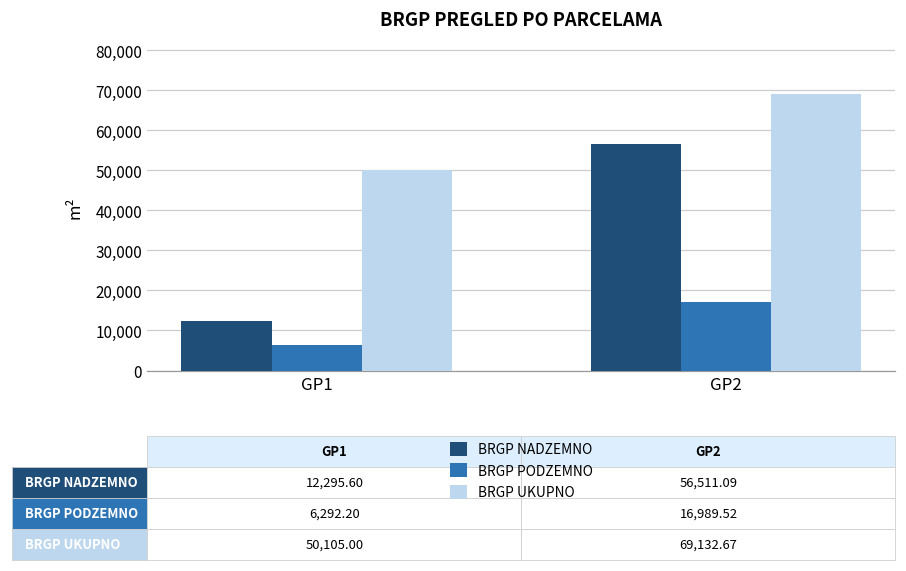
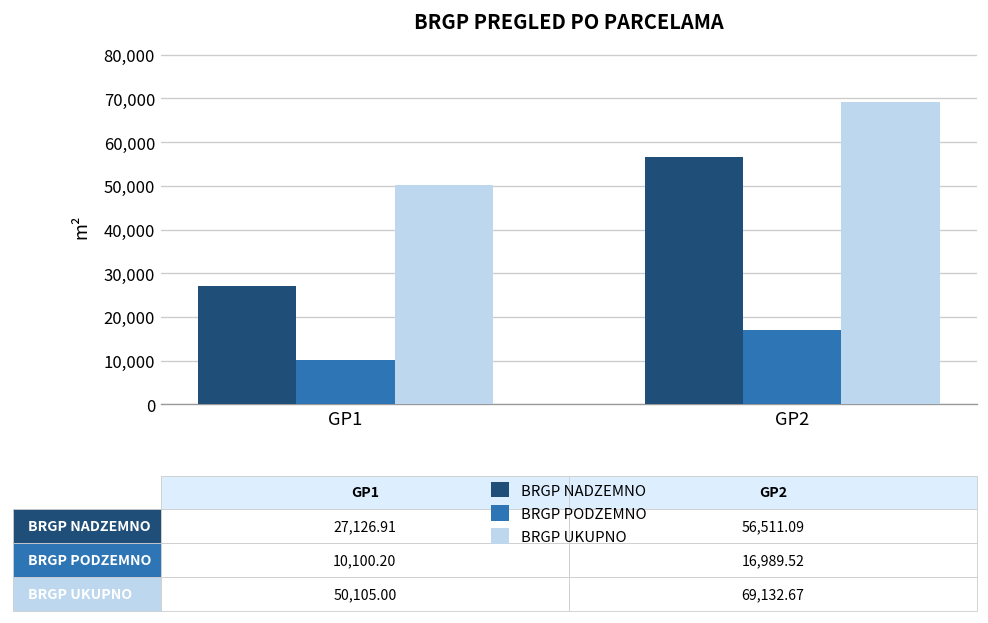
  {
    "BRGP NADZEMNO": {
-     "GP1": "12,295.60"
+     "GP1": "27,126.91"
    },
    "BRGP PODZEMNO": {
-     "GP1": "6,292.20"
+     "GP1": "10,100.20"
    },
    "BRGP UKUPNO": {
      "GP1": "50,000",
      "GP2": "69,000"
    }
  }
